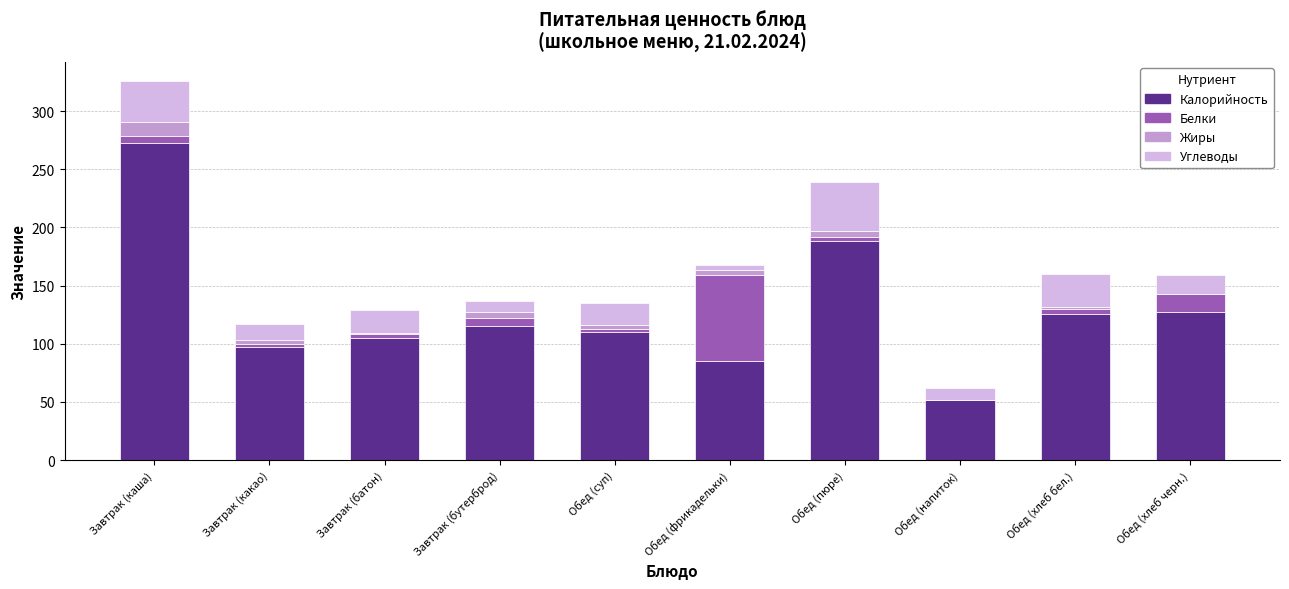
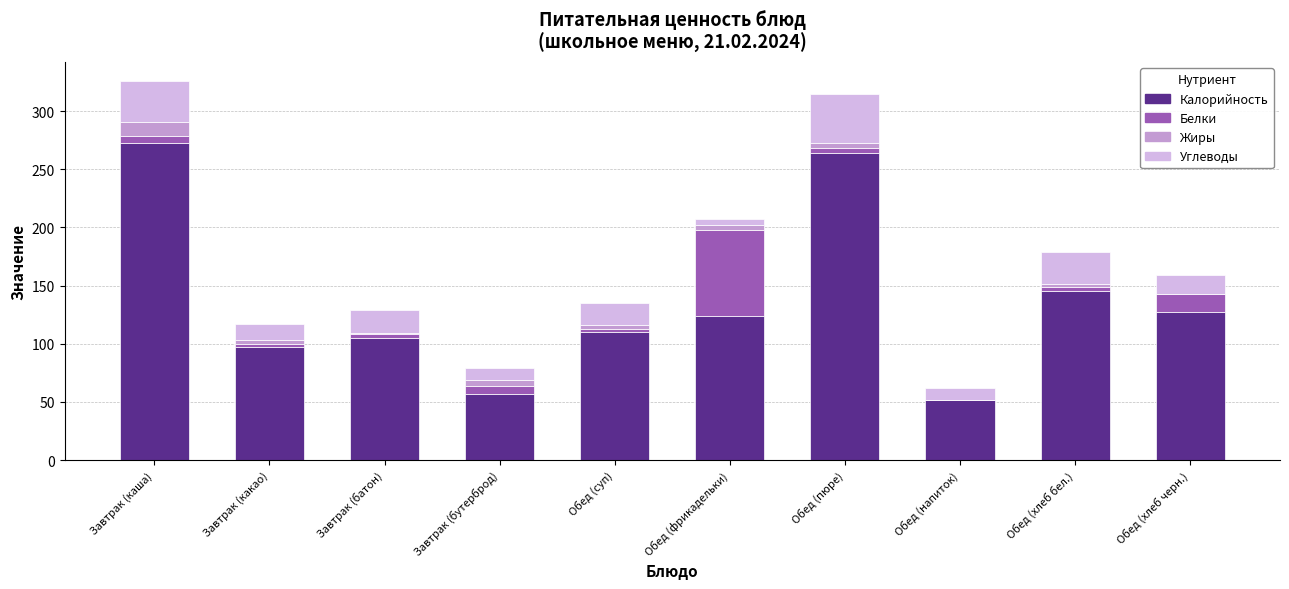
  {
    "Калорийность": {
      "Завтрак (каша)": 273,
      "Завтрак (какао)": 97,
      "Завтрак (батон)": 105,
-     "Завтрак (бутерброд)": 115,
+     "Завтрак (бутерброд)": 57,
      "Обед (суп)": 110,
-     "Обед (фрикадельки)": 85,
-     "Обед (пюре)": 188,
+     "Обед (фрикадельки)": 124,
+     "Обед (пюре)": 264,
      "Обед (напиток)": 52,
-     "Обед (хлеб бел.)": 126,
+     "Обед (хлеб бел.)": 145,
      "Обед (хлеб черн.)": 127
    },
    "Белки": {
      "Завтрак (каша)": 6,
      "Завтрак (какао)": 3,
      "Завтрак (батон)": 3,
      "Завтрак (бутерброд)": 7,
      "Обед (суп)": 3,
      "Обед (фрикадельки)": 74,
      "Обед (пюре)": 4,
      "Обед (напиток)": 0,
      "Обед (хлеб бел.)": 4,
      "Обед (хлеб черн.)": 16
    }
  }
